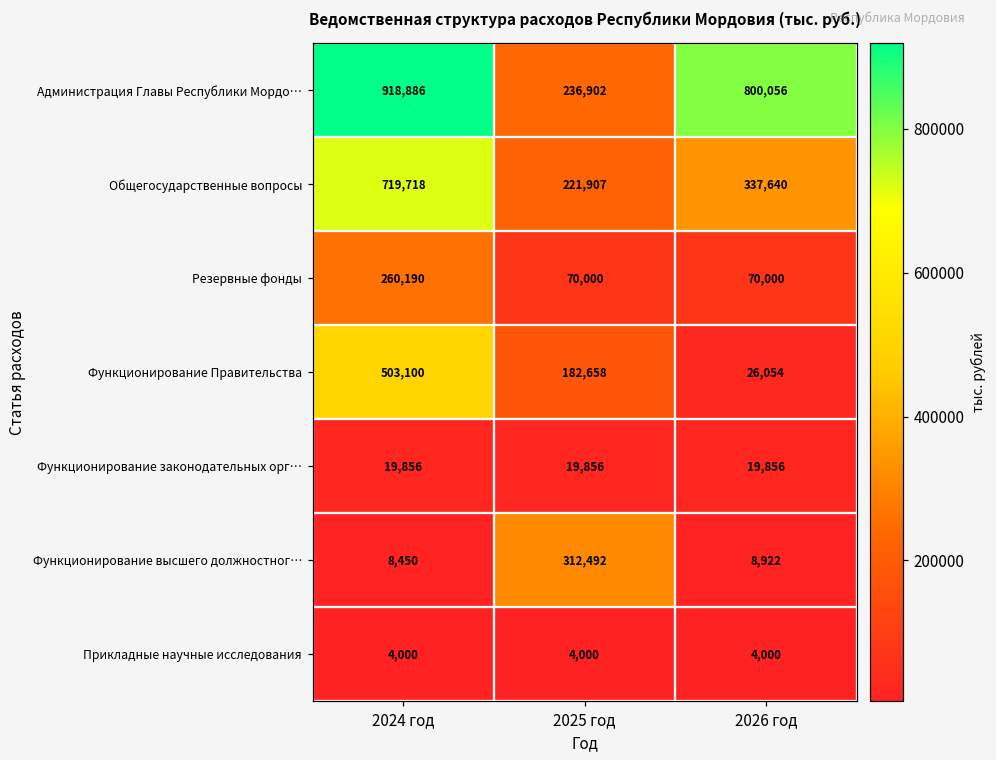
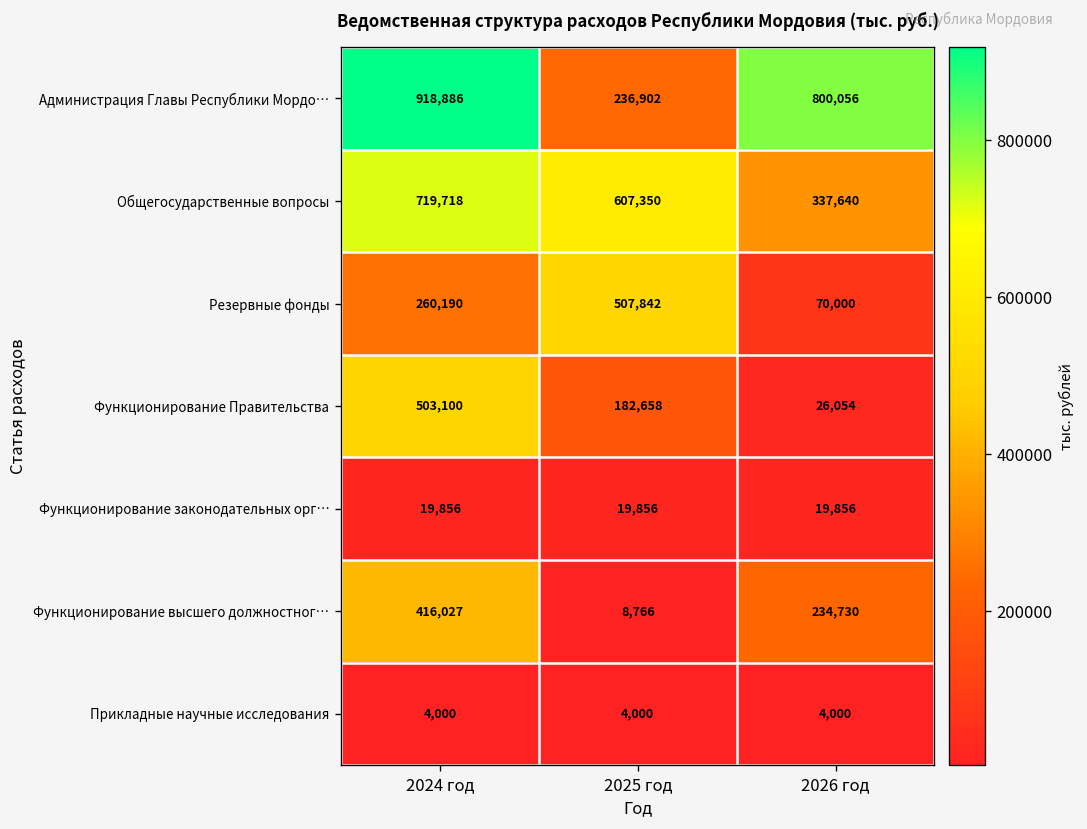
  {
    "Администрация Главы Республики Мордо…": {
      "2024 год": "918,886",
      "2025 год": "236,902",
      "2026 год": "800,056"
    },
    "Общегосударственные вопросы": {
      "2024 год": "719,718",
-     "2025 год": "221,907",
+     "2025 год": "607,350",
      "2026 год": "337,640"
    },
    "Резервные фонды": {
      "2024 год": "260,190",
-     "2025 год": "70,000",
+     "2025 год": "507,842",
      "2026 год": "70,000"
    },
    "Функционирование Правительства": {
      "2024 год": "503,100",
      "2025 год": "182,658",
      "2026 год": "26,054"
    },
    "Функционирование законодательных орг…": {
      "2024 год": "19,856",
      "2025 год": "19,856",
      "2026 год": "19,856"
    },
    "Функционирование высшего должностног…": {
-     "2024 год": "8,450",
-     "2025 год": "312,492",
-     "2026 год": "8,922"
+     "2024 год": "416,027",
+     "2025 год": "8,766",
+     "2026 год": "234,730"
    },
    "Прикладные научные исследования": {
      "2024 год": "4,000",
      "2025 год": "4,000",
      "2026 год": "4,000"
    }
  }
